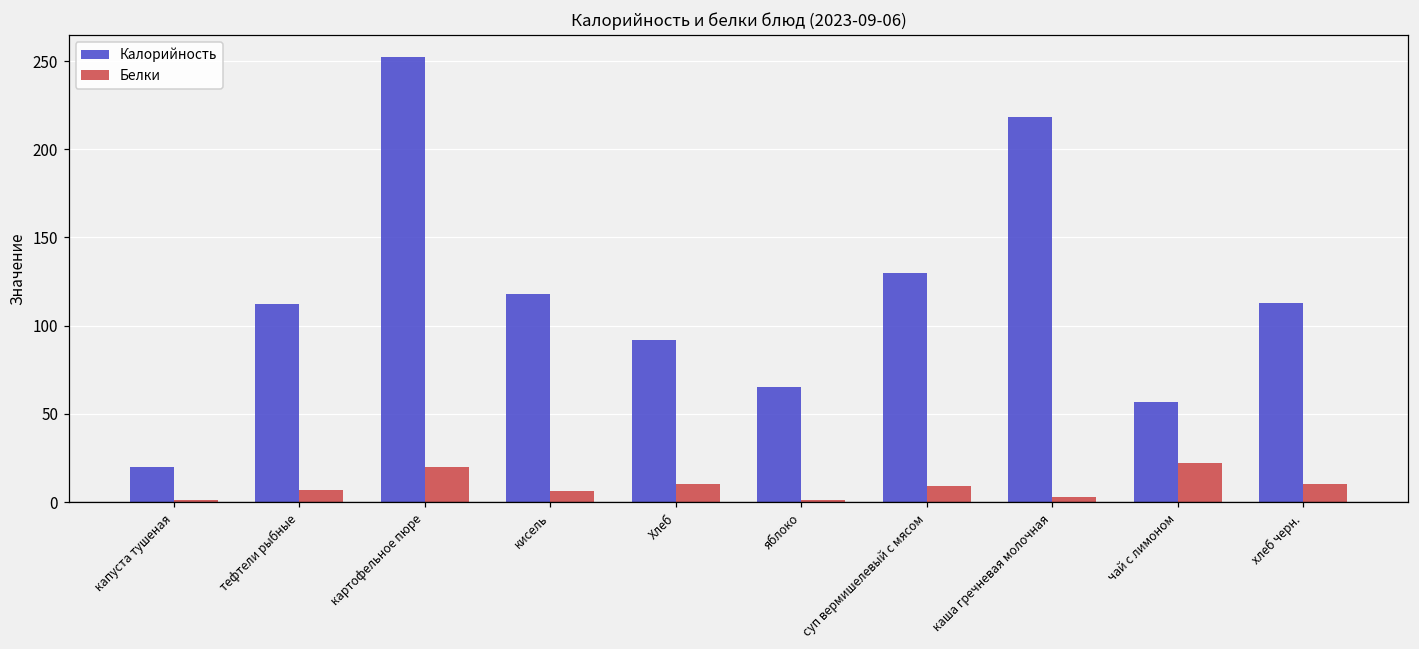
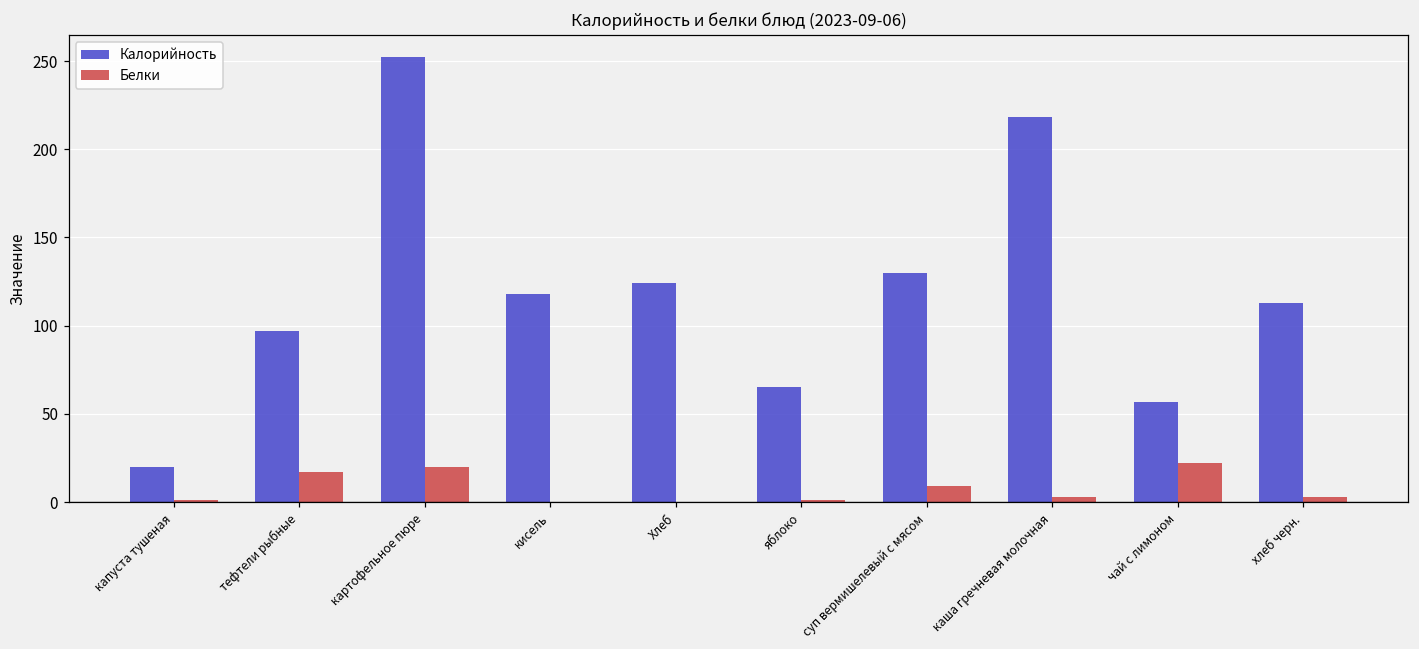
  {
    "Калорийность": {
      "капуста тушеная": 20,
-     "тефтели рыбные": 112,
+     "тефтели рыбные": 97,
      "картофельное пюре": 252,
      "кисель": 118,
-     "Хлеб": 92,
+     "Хлеб": 124,
      "яблоко": 65,
      "суп вермишелевый с мясом": 130,
      "каша гречневая молочная": 218,
      "чай с лимоном": 57,
      "хлеб черн.": 113
    },
    "Белки": {
-     "тефтели рыбные": 7,
+     "тефтели рыбные": 17,
      "картофельное пюре": 20,
-     "кисель": 6,
-     "Хлеб": 10,
+     "кисель": 0,
+     "Хлеб": 0,
      "суп вермишелевый с мясом": 9,
      "каша гречневая молочная": 3,
      "чай с лимоном": 22,
-     "хлеб черн.": 11
+     "хлеб черн.": 3
    }
  }
